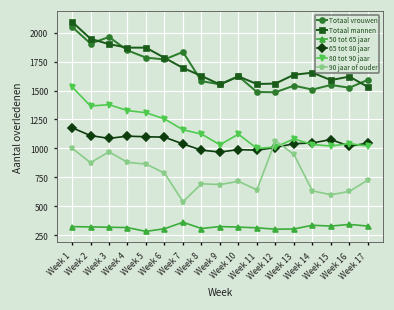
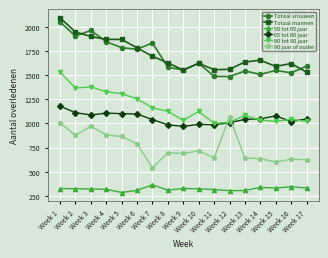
  {
    "90 jaar of ouder": {
      "Week 1": 1000,
      "Week 2": 900,
      "Week 3": 1000,
      "Week 4": 900,
      "Week 5": 900,
      "Week 6": 800,
      "Week 7": 500,
      "Week 8": 700,
      "Week 9": 700,
      "Week 10": 700,
      "Week 11": 600,
      "Week 12": 1100,
-     "Week 13": 900,
+     "Week 13": 600,
      "Week 14": 600,
      "Week 15": 600,
      "Week 16": 600,
-     "Week 17": 700
+     "Week 17": 600
    }
  }
